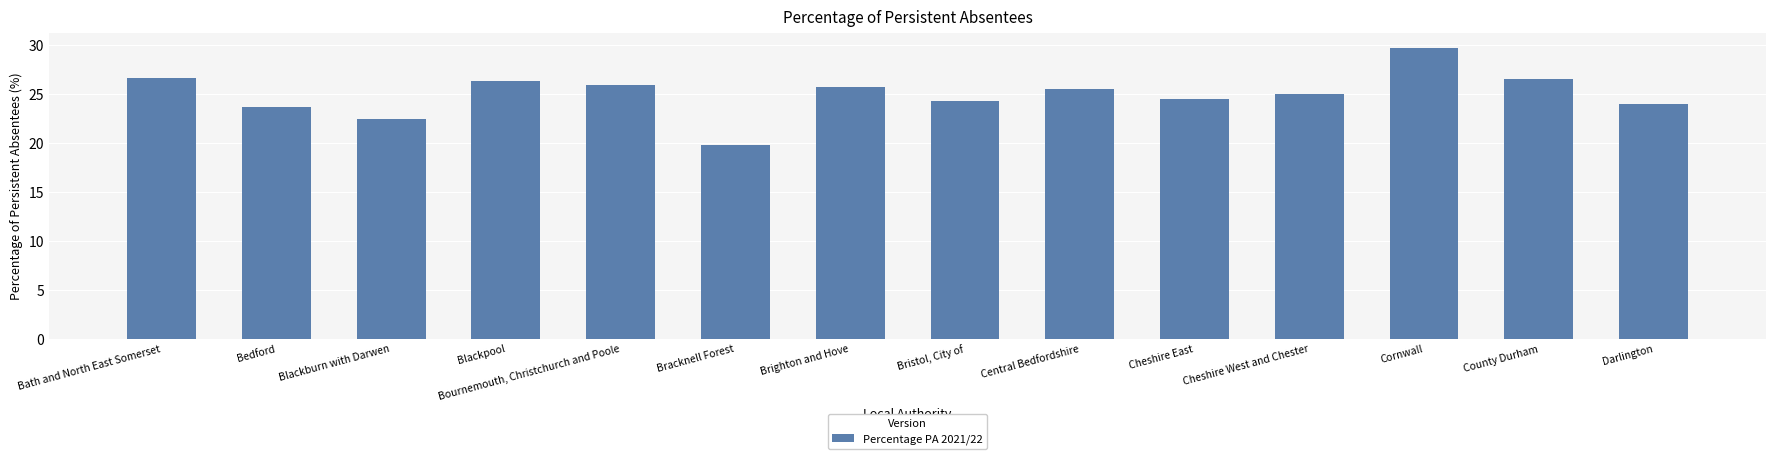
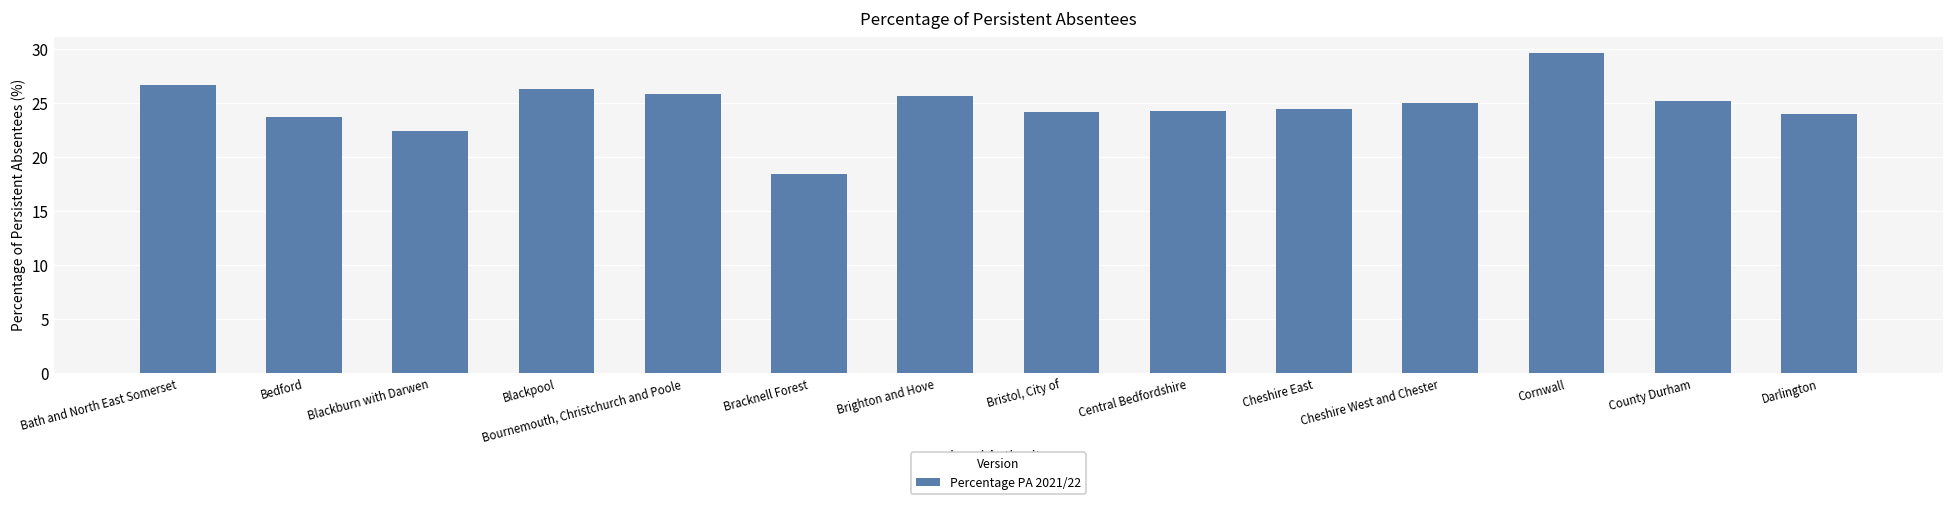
  {
    "Bath and North East Somerset": 27,
    "Bedford": 24,
    "Blackburn with Darwen": 22,
    "Blackpool": 26,
    "Bournemouth, Christchurch and Poole": 26,
-   "Bracknell Forest": 20,
+   "Bracknell Forest": 18,
    "Brighton and Hove": 26,
    "Bristol, City of": 24,
-   "Central Bedfordshire": 25,
+   "Central Bedfordshire": 24,
    "Cheshire East": 24,
    "Cheshire West and Chester": 25,
    "Cornwall": 30,
-   "County Durham": 27,
+   "County Durham": 25,
    "Darlington": 24
  }
